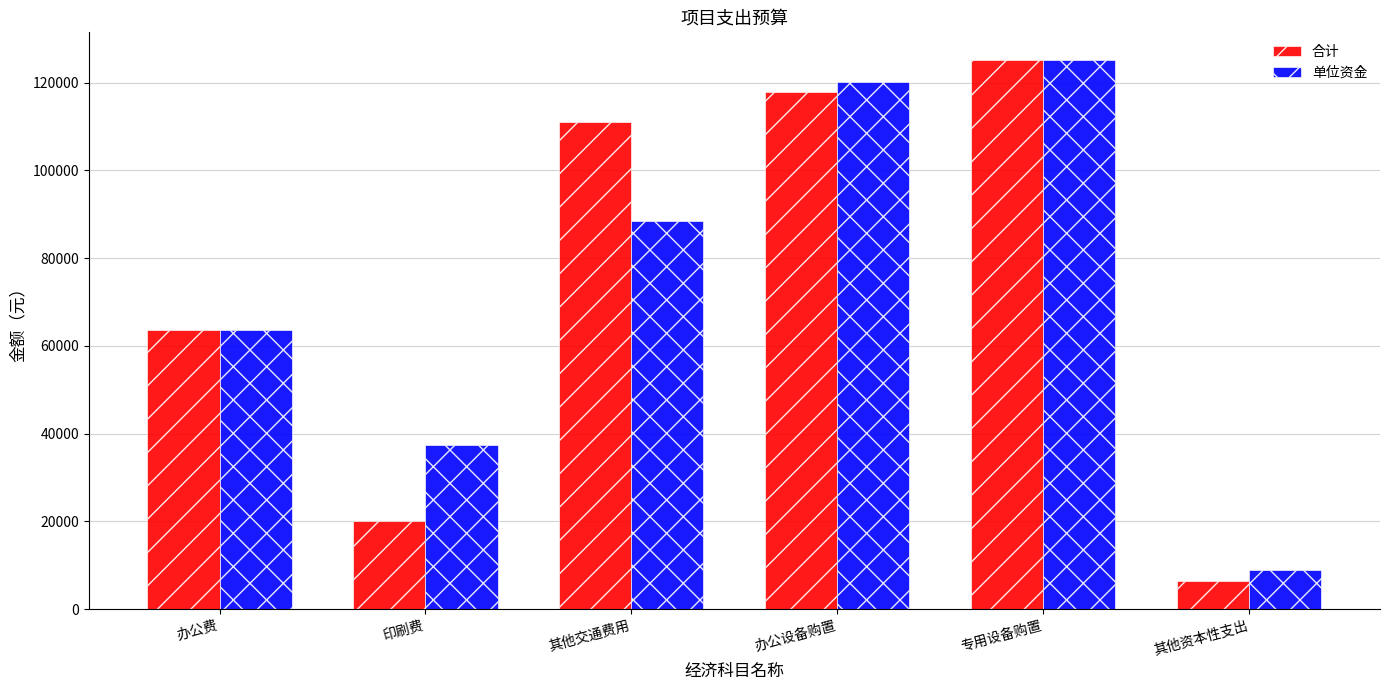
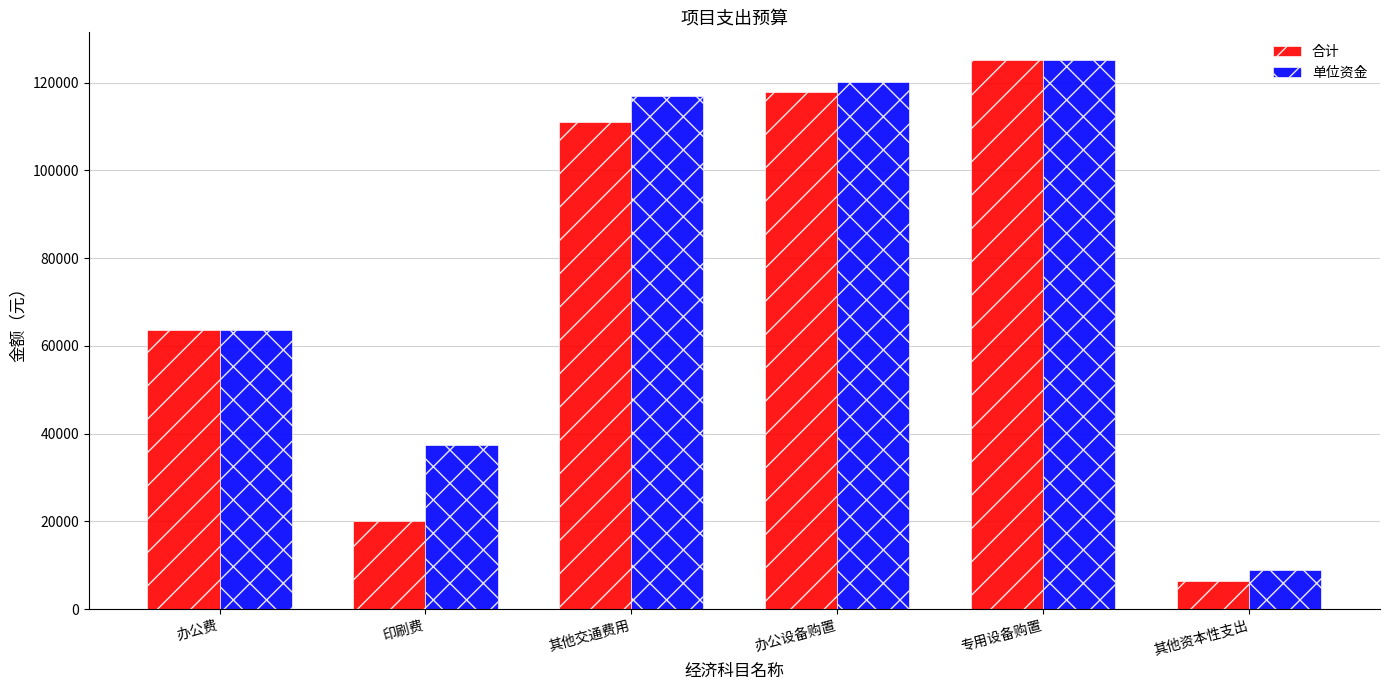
  {
    "合计": {
      "办公费": 64000,
      "印刷费": 20000,
      "其他交通费用": 111000,
      "办公设备购置": 118000,
      "专用设备购置": 125000,
      "其他资本性支出": 6000
    },
    "单位资金": {
      "办公费": 64000,
      "印刷费": 37000,
-     "其他交通费用": 88000,
+     "其他交通费用": 117000,
      "办公设备购置": 120000,
      "专用设备购置": 125000,
      "其他资本性支出": 9000
    }
  }
